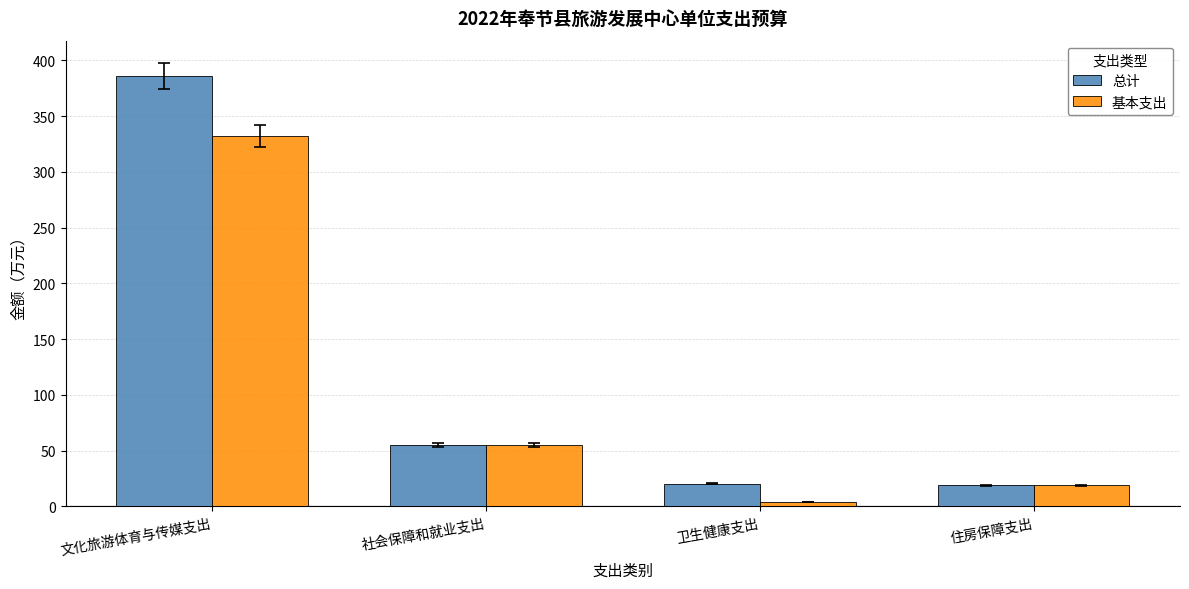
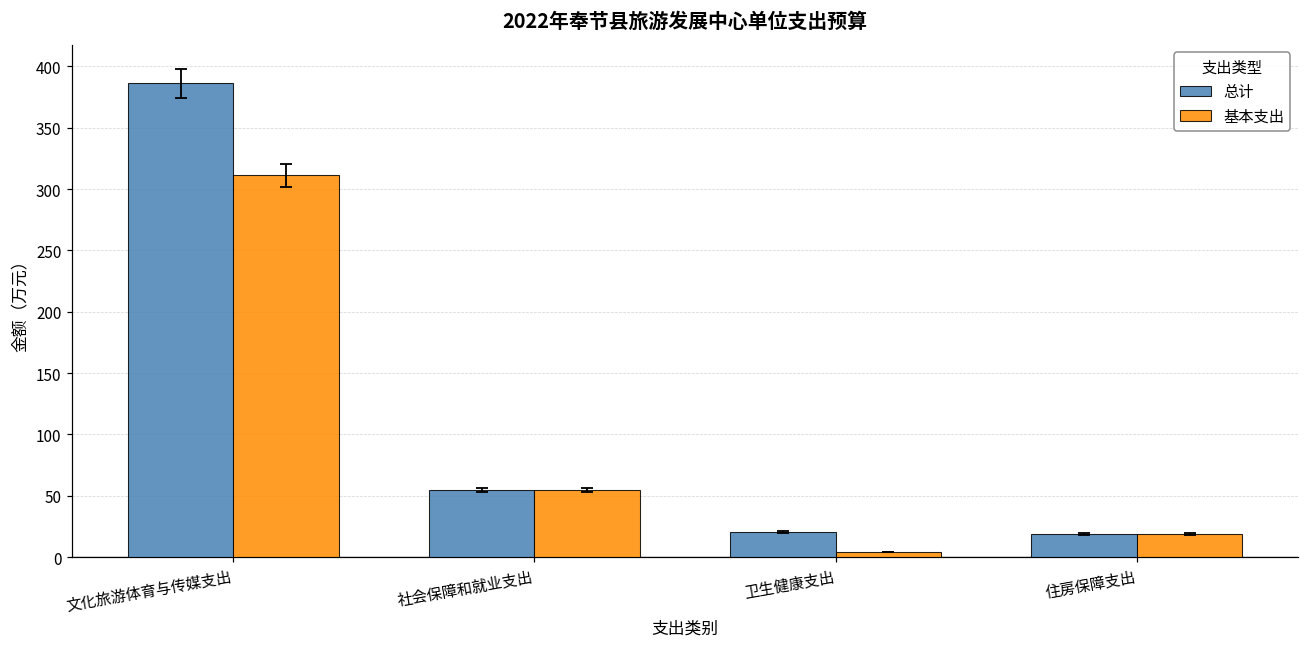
  {
    "基本支出": {
-     "文化旅游体育与传媒支出": 332,
+     "文化旅游体育与传媒支出": 311,
      "社会保障和就业支出": 55,
      "卫生健康支出": 4,
      "住房保障支出": 19
    }
  }
